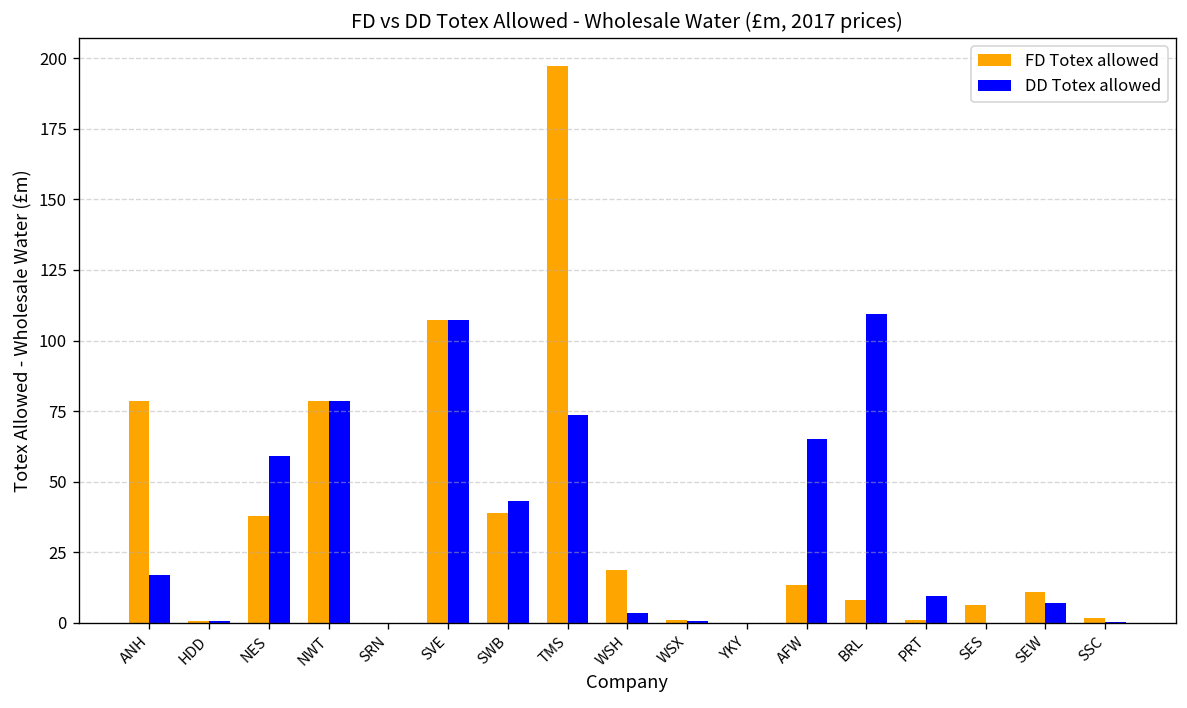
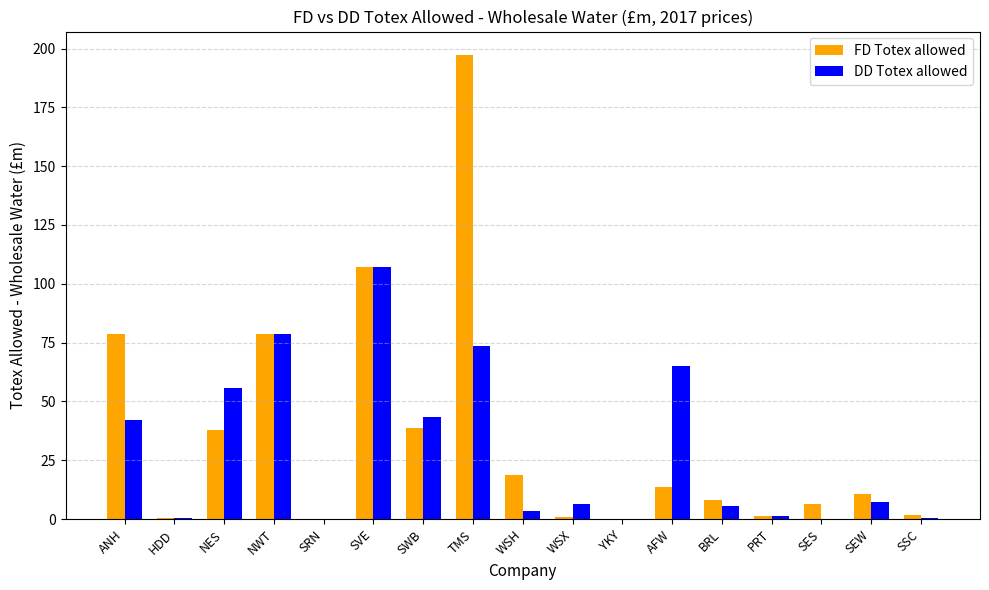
  {
    "FD Totex allowed": {
      "ANH": 79,
      "NES": 38,
      "NWT": 79,
      "SRN": 0,
      "SVE": 107,
      "SWB": 39,
      "TMS": 197,
      "WSH": 19,
      "YKY": 0,
      "AFW": 14,
      "BRL": 8,
      "PRT": 1,
      "SES": 6,
      "SEW": 11,
      "SSC": 2
    },
    "DD Totex allowed": {
-     "ANH": 17,
-     "NES": 59,
+     "ANH": 42,
+     "NES": 56,
      "NWT": 79,
      "SRN": 0,
      "SVE": 107,
      "SWB": 43,
      "TMS": 74,
      "WSH": 4,
-     "WSX": 1,
+     "WSX": 6,
      "YKY": 0,
      "AFW": 65,
-     "BRL": 109,
-     "PRT": 9,
+     "BRL": 6,
+     "PRT": 1,
      "SES": 0,
      "SEW": 7
    }
  }
